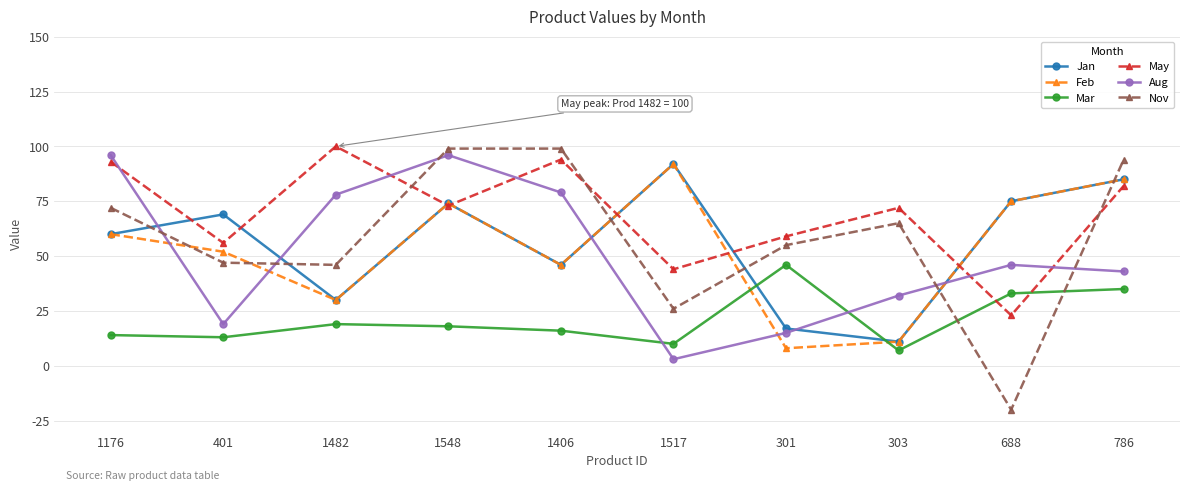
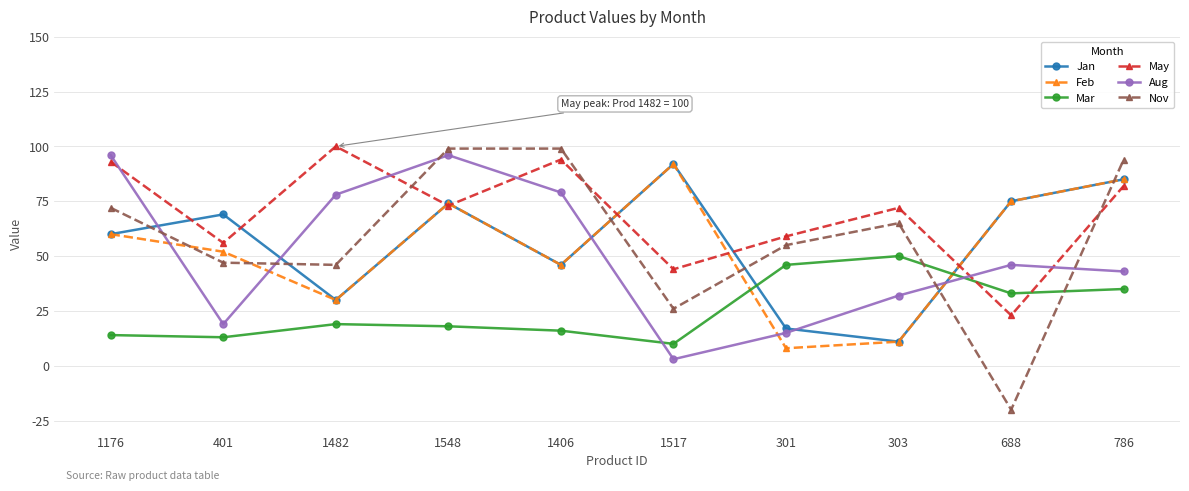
  {
    "Jan": {
      "401": 69,
      "301": 17
    },
    "Feb": {
      "401": 52,
      "301": 8
    },
    "Mar": {
      "1176": 14,
      "401": 13,
      "1482": 19,
      "1548": 18,
      "1406": 16,
      "1517": 10,
      "301": 46,
-     "303": 7,
+     "303": 50,
      "688": 33,
      "786": 35
    },
    "May": {
      "1176": 93,
      "401": 56,
      "1482": 100,
      "1406": 94,
      "1517": 44,
      "301": 59,
      "303": 72,
      "688": 23,
      "786": 82
    },
    "Aug": {
      "1176": 96,
      "401": 19,
      "1482": 78,
      "1548": 96,
      "1406": 79,
      "1517": 3,
      "301": 15,
      "303": 32,
      "688": 46,
      "786": 43
    },
    "Nov": {
      "1176": 72,
      "401": 47,
      "1482": 46,
      "1517": 26,
      "301": 55,
      "303": 65,
      "688": -20,
      "786": 94
    }
  }
